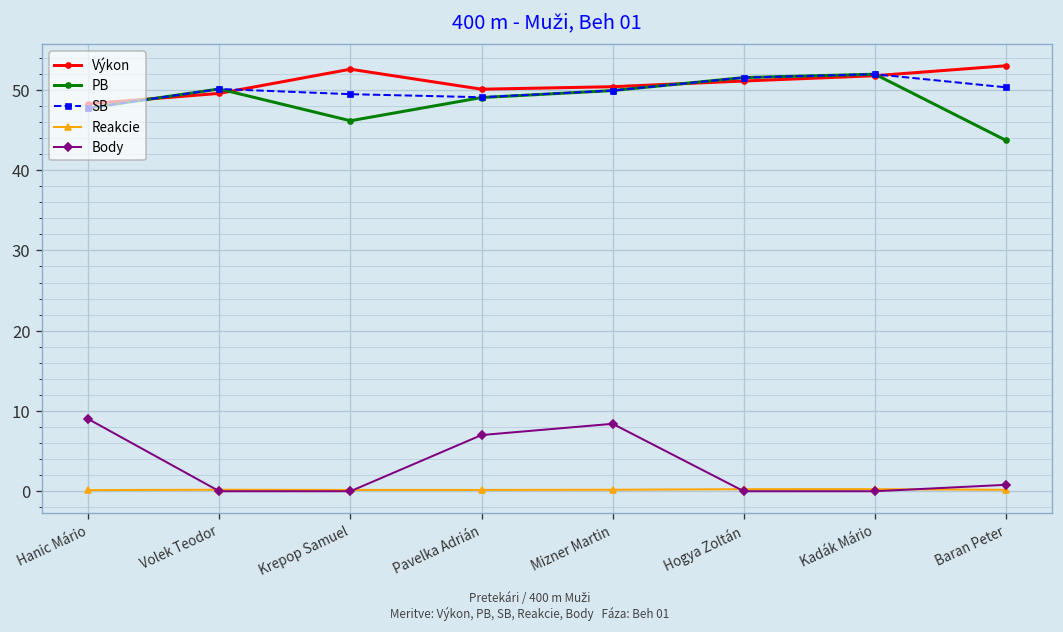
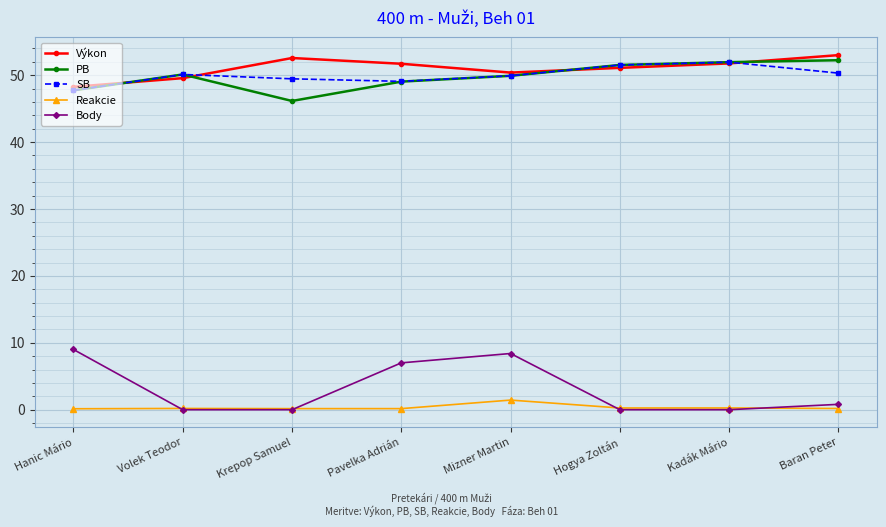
  {
    "Výkon": {
      "Volek Teodor": 50,
      "Krepop Samuel": 53,
-     "Pavelka Adrián": 50,
+     "Pavelka Adrián": 52,
      "Mizner Martin": 50,
      "Hogya Zoltán": 51,
      "Baran Peter": 53
    },
    "PB": {
      "Krepop Samuel": 46,
-     "Baran Peter": 44
+     "Baran Peter": 52
    },
    "SB": {
      "Krepop Samuel": 49,
      "Baran Peter": 50
    },
    "Reakcie": {
      "Hanic Mário": 0,
      "Pavelka Adrián": 0,
-     "Mizner Martin": 0,
+     "Mizner Martin": 1,
      "Baran Peter": 0
    },
    "Body": {
      "Hanic Mário": 9,
      "Pavelka Adrián": 7,
      "Mizner Martin": 8,
      "Baran Peter": 1
    }
  }
